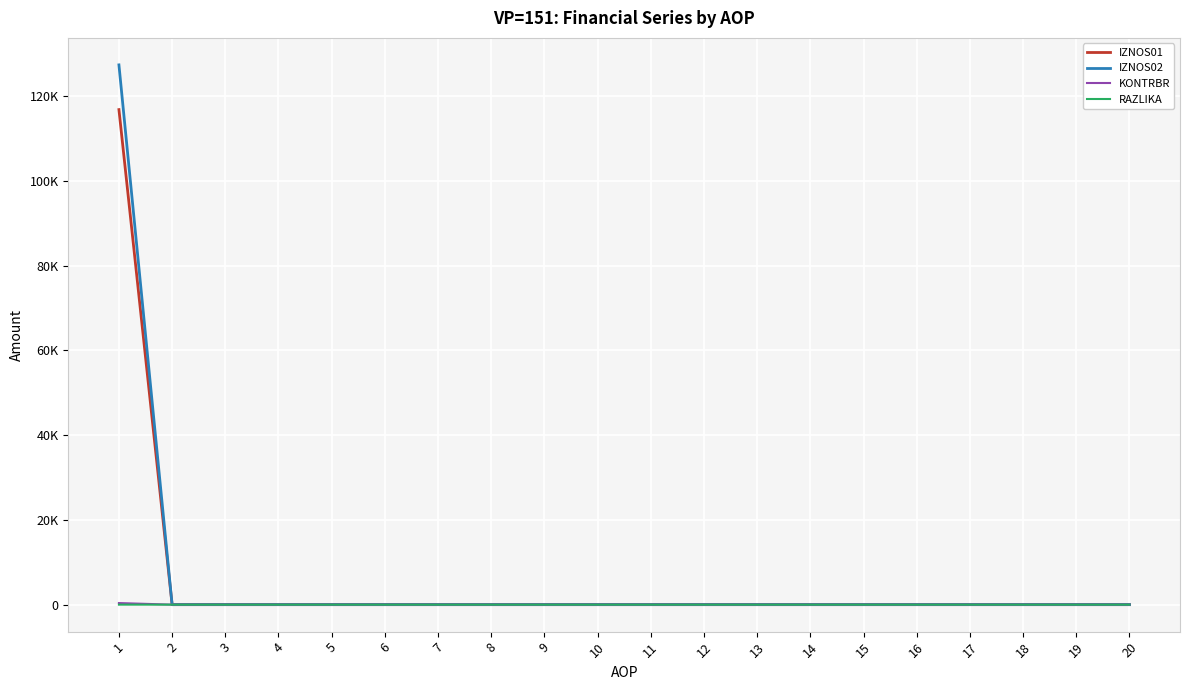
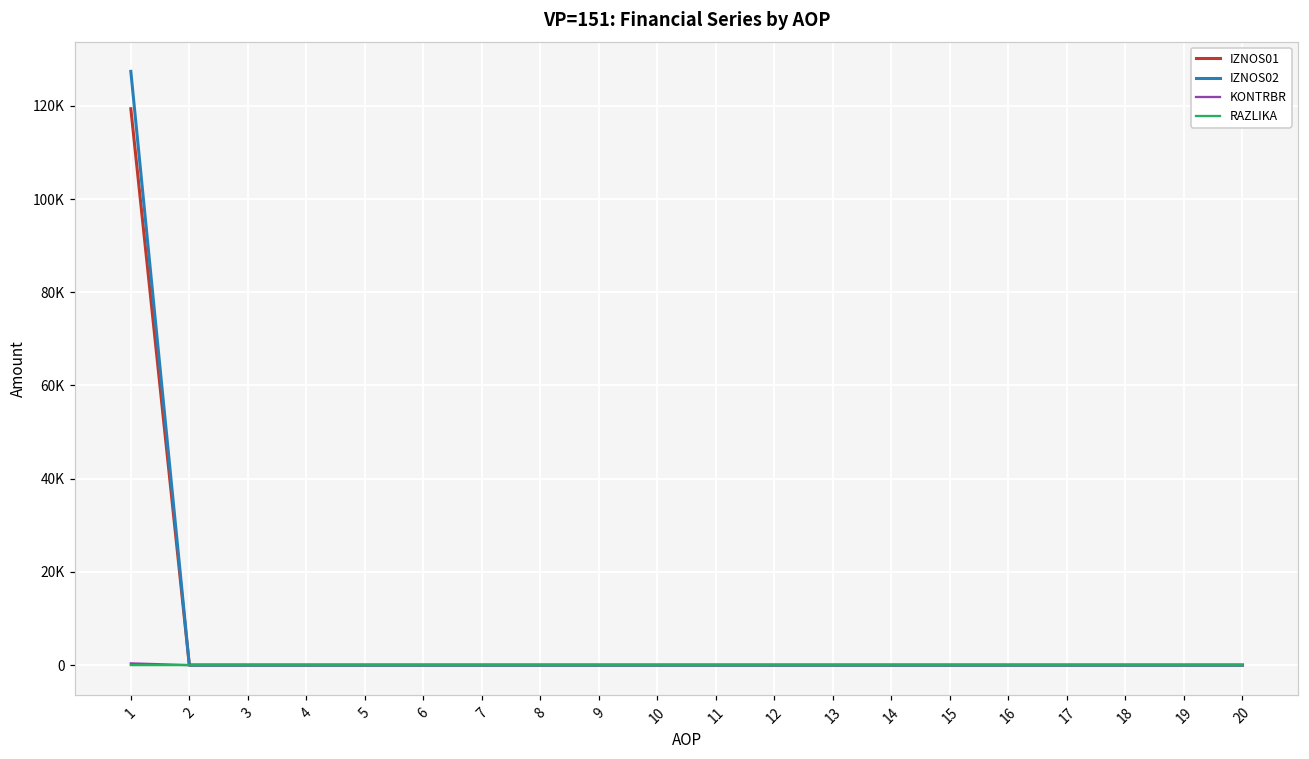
  {
    "IZNOS01": {
-     "1": 117000
+     "1": 119000
    },
    "IZNOS02": {
      "1": 127000
    }
  }
